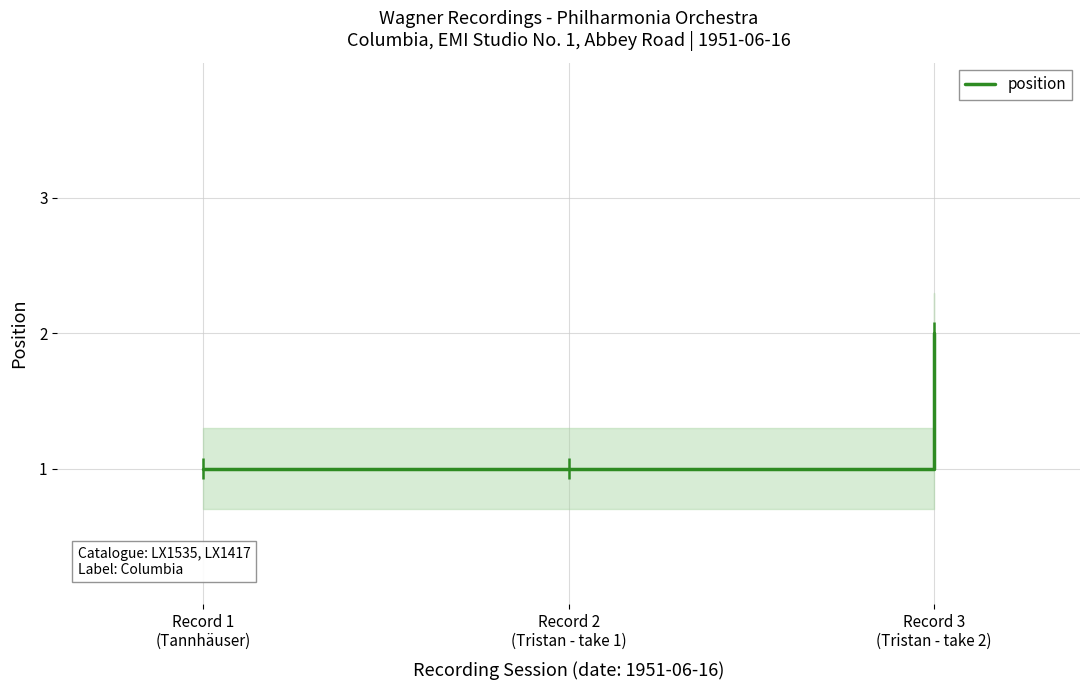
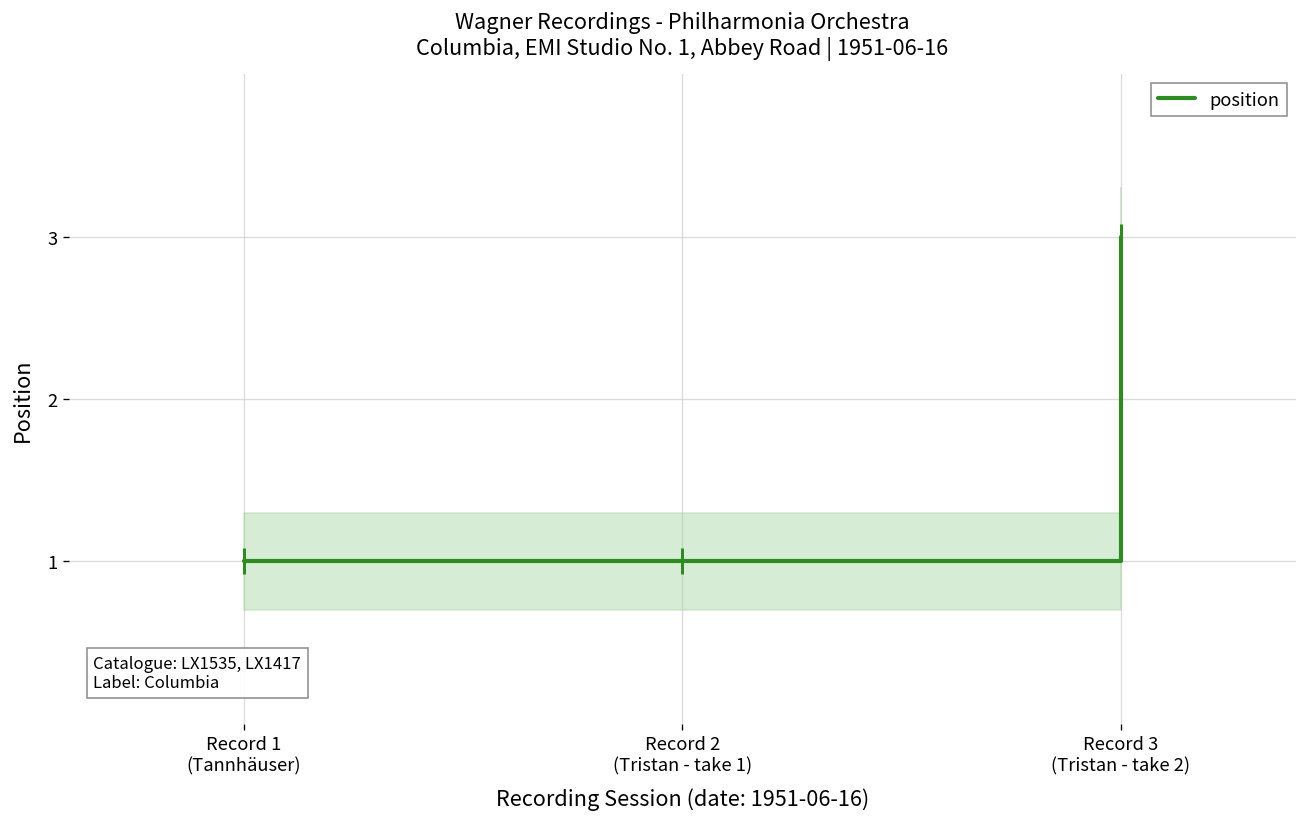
  {
    "position": {
      "Record 1 (Tannhäuser)": 1,
      "Record 2 (Tristan - take 1)": 1,
-     "Record 3 (Tristan - take 2)": 2
+     "Record 3 (Tristan - take 2)": 3
    }
  }
